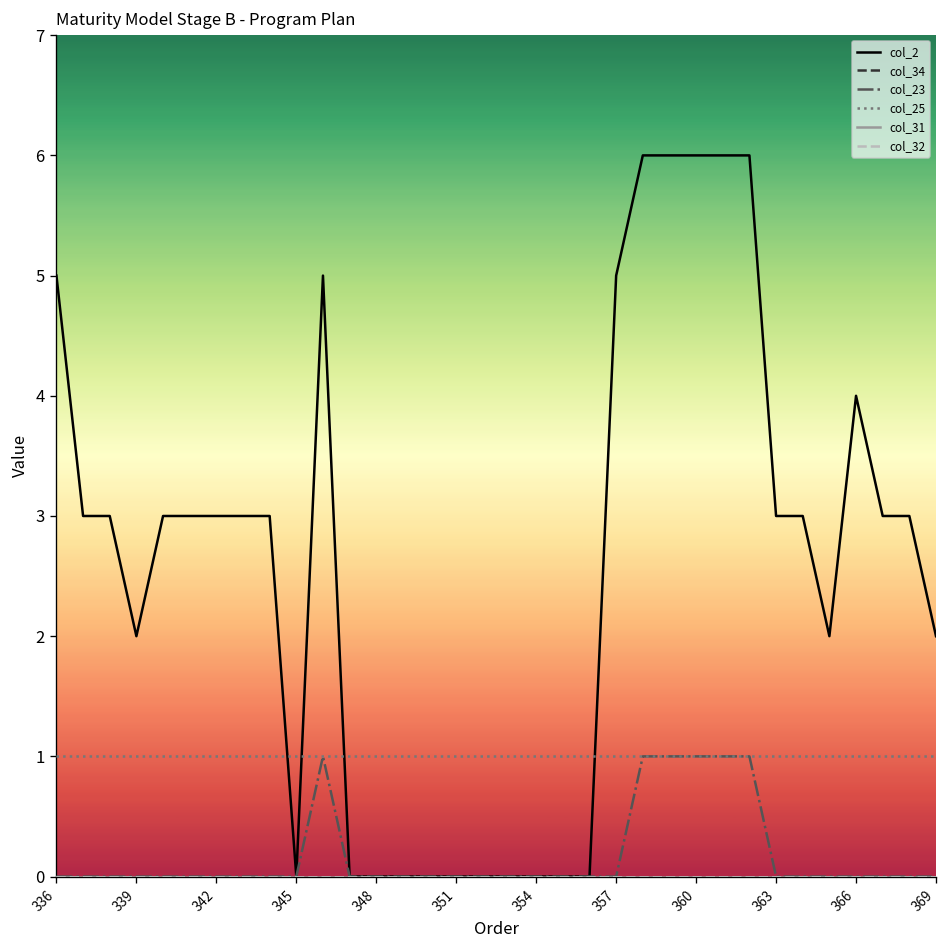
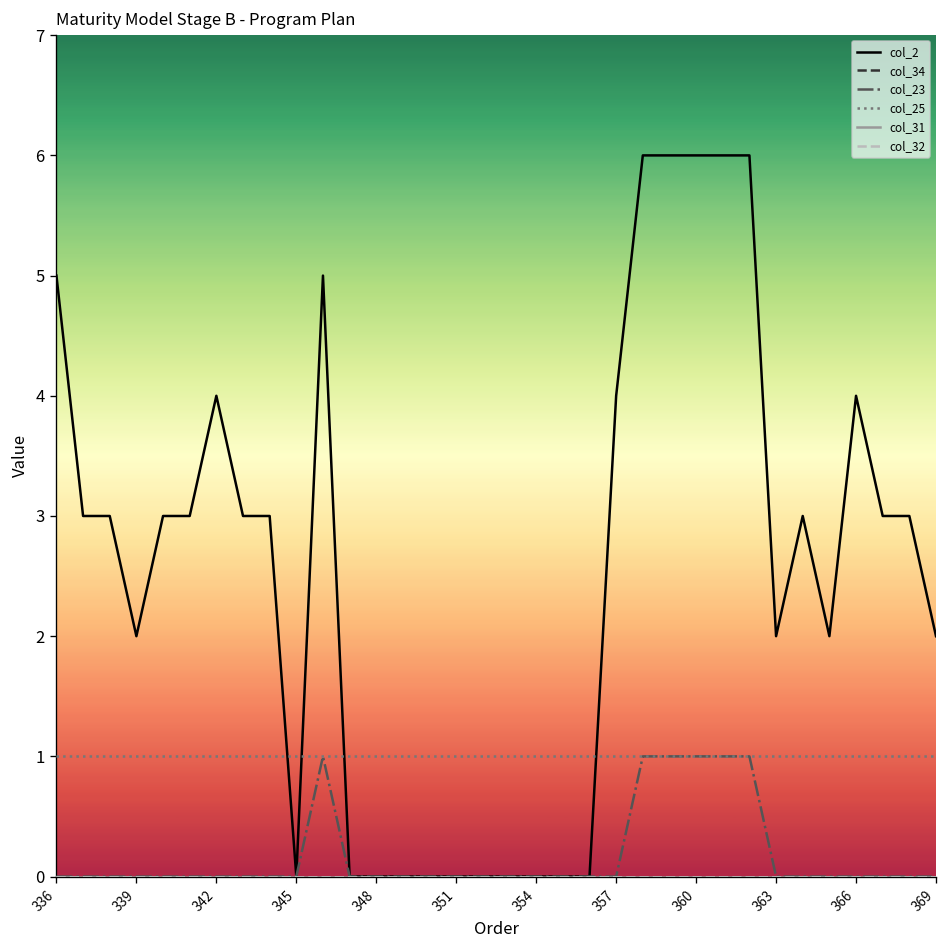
  {
    "col_2": {
      "336": 5,
      "339": 2,
-     "342": 3,
-     "357": 5,
+     "342": 4,
+     "357": 4,
      "360": 6,
-     "363": 3,
+     "363": 2,
      "366": 4,
      "369": 2
    },
    "col_32": {
      "360": 0
    }
  }
